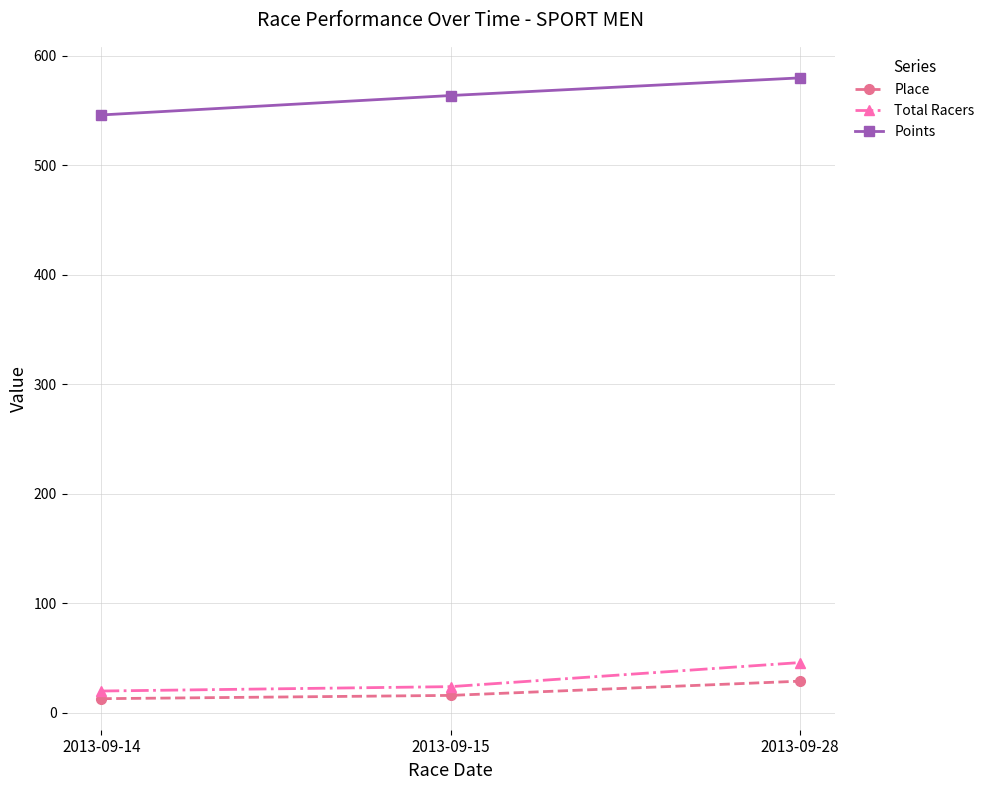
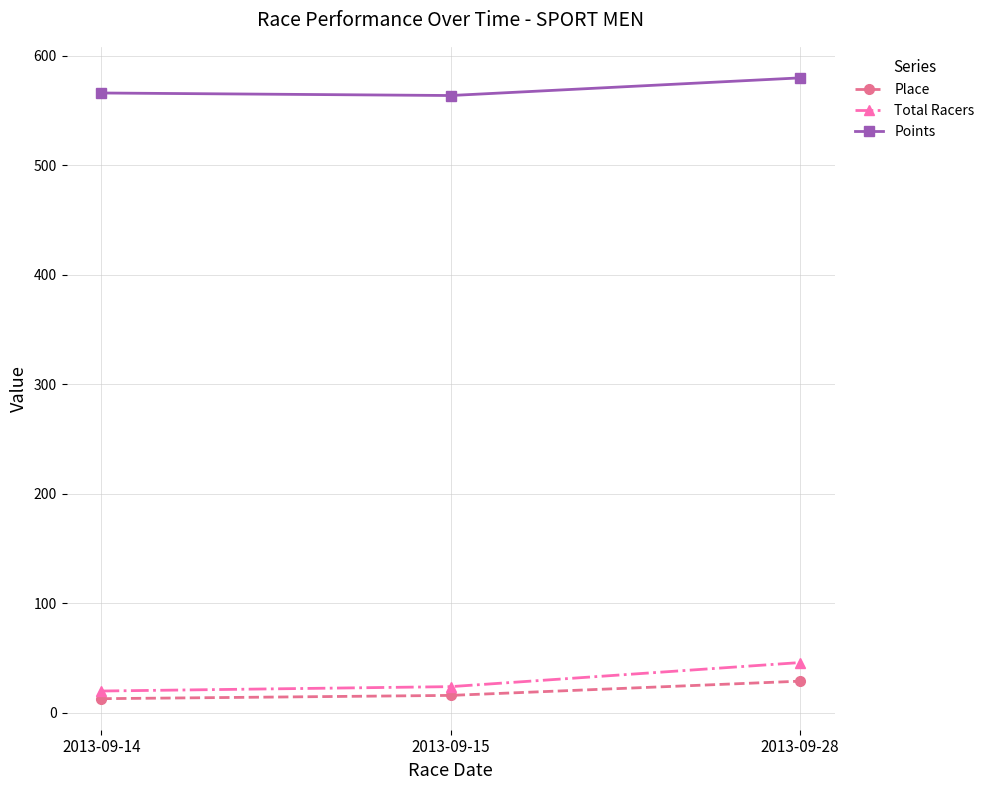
  {
    "Points": {
-     "2013-09-14": 546,
+     "2013-09-14": 566,
      "2013-09-15": 564,
      "2013-09-28": 580
    }
  }
